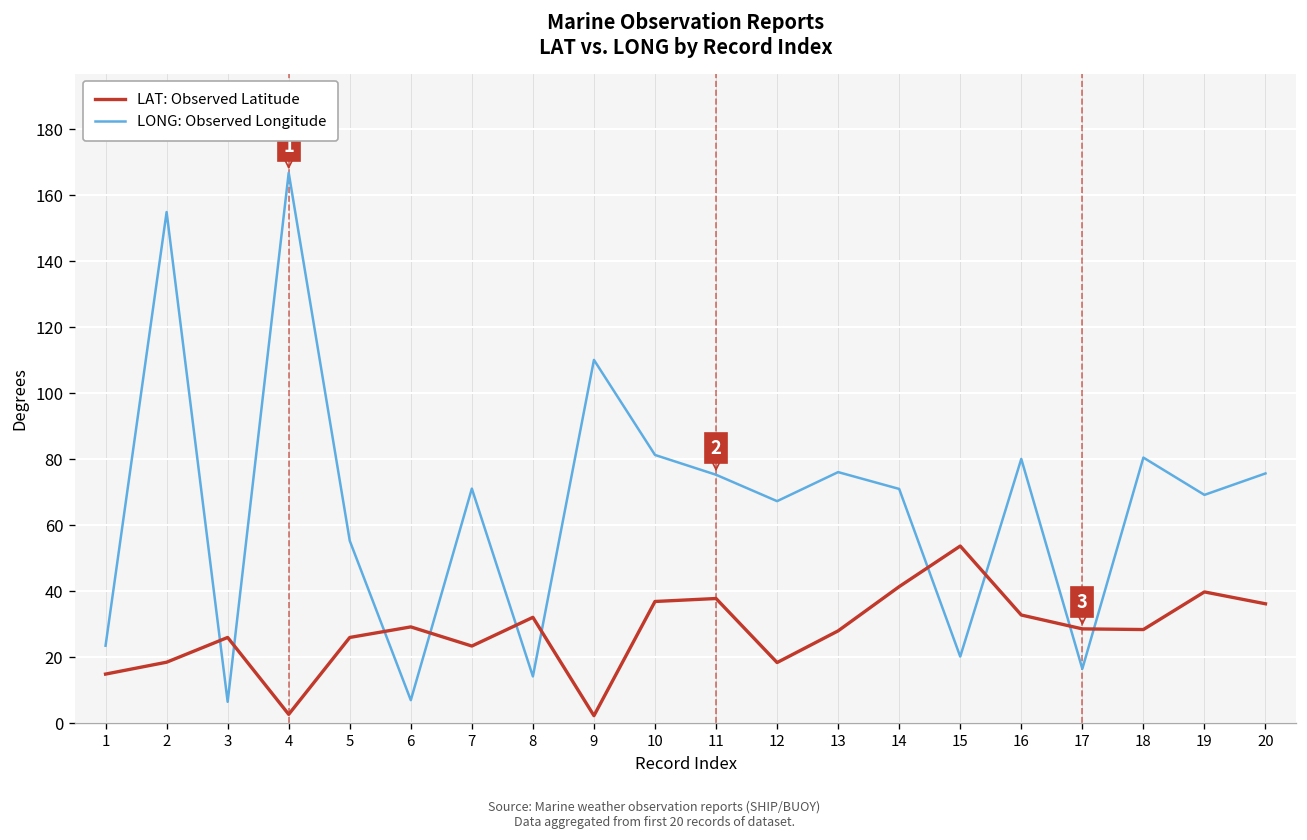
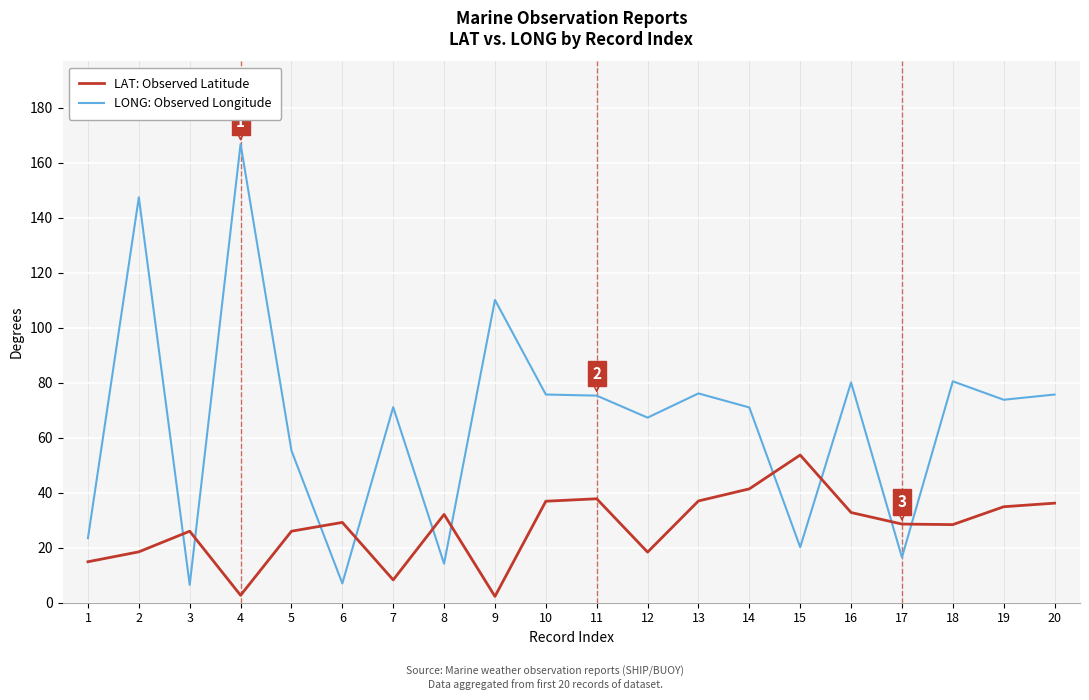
  {
    "LAT: Observed Latitude": {
      "1": 15,
      "2": 19,
      "3": 26,
      "4": 3,
      "5": 26,
      "6": 29,
-     "7": 23,
+     "7": 8,
      "8": 32,
      "9": 2,
      "10": 37,
      "11": 38,
      "12": 18,
-     "13": 28,
+     "13": 37,
      "14": 41,
      "15": 54,
      "16": 33,
      "18": 28,
-     "19": 40,
+     "19": 35,
      "20": 36
    },
    "LONG: Observed Longitude": {
      "1": 24,
-     "2": 155,
+     "2": 147,
      "3": 7,
      "5": 55,
      "6": 7,
      "7": 71,
      "8": 14,
      "9": 110,
-     "10": 81,
+     "10": 76,
      "12": 67,
      "13": 76,
      "14": 71,
      "15": 20,
      "16": 80,
      "17": 17,
      "18": 81,
-     "19": 69,
+     "19": 74,
      "20": 76
    }
  }
